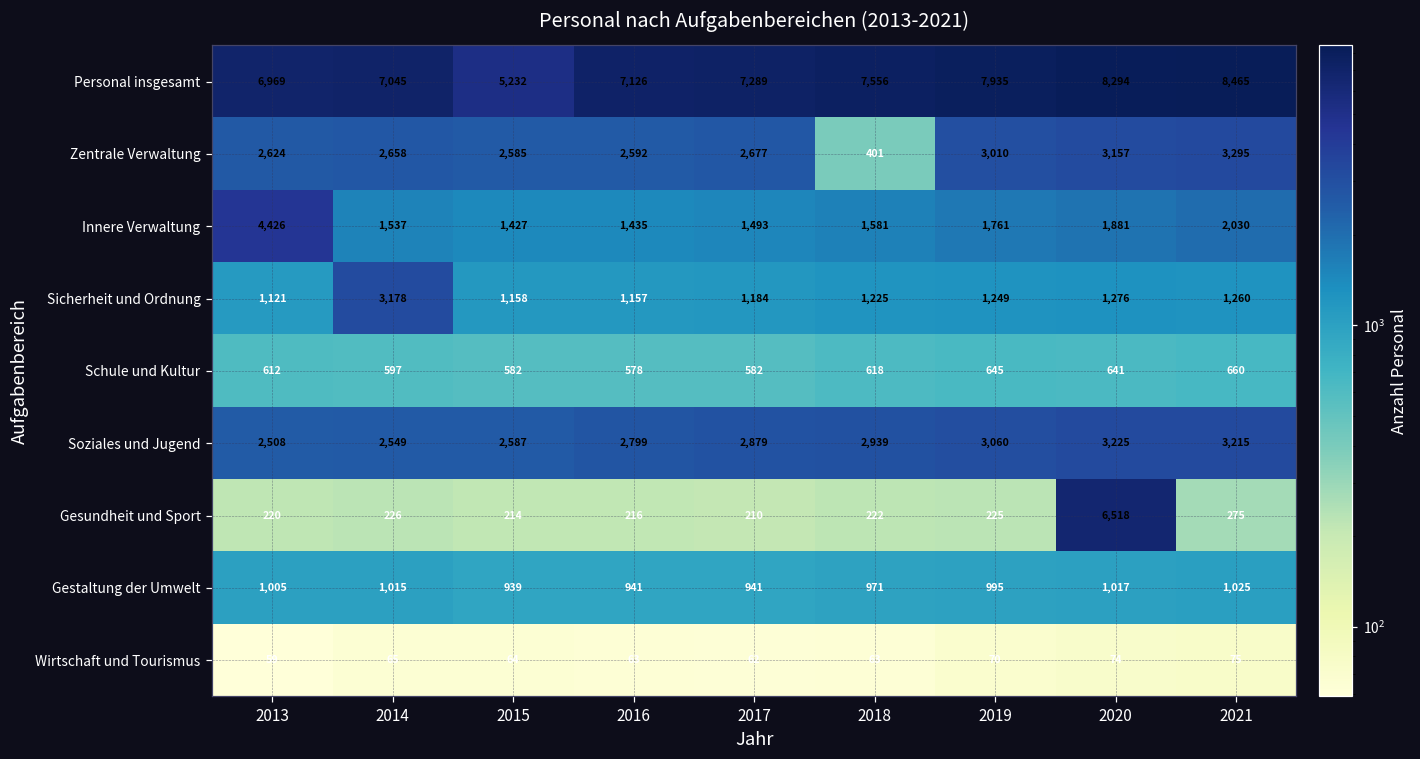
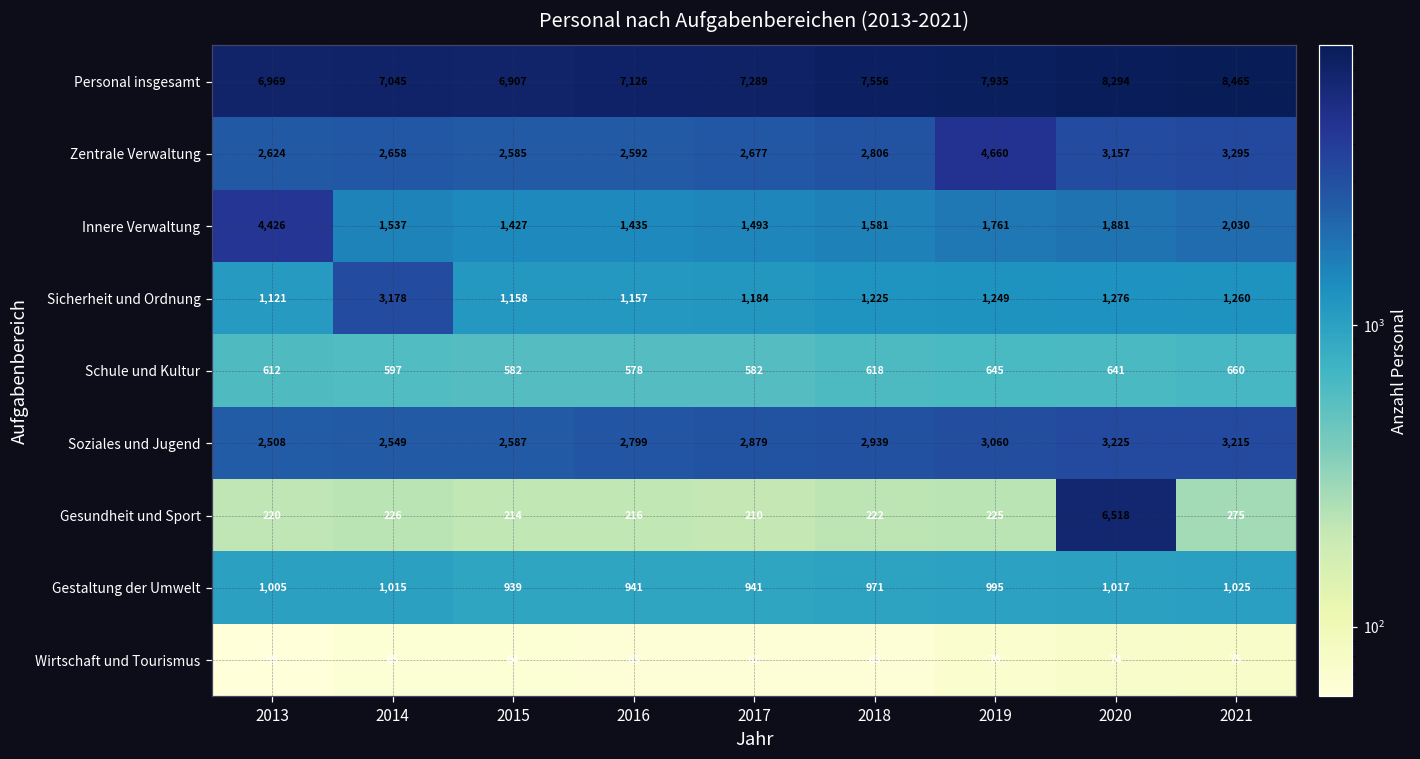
  {
    "Personal insgesamt": {
      "2013": "6,969",
      "2014": "7,045",
-     "2015": "5,232",
+     "2015": "6,907",
      "2016": "7,126",
      "2017": "7,289",
      "2018": "7,556",
      "2019": "7,935",
      "2020": "8,294",
      "2021": "8,465"
    },
    "Zentrale Verwaltung": {
      "2013": "2,624",
      "2014": "2,658",
      "2015": "2,585",
      "2016": "2,592",
      "2017": "2,677",
-     "2018": "401",
-     "2019": "3,010",
+     "2018": "2,806",
+     "2019": "4,660",
      "2020": "3,157",
      "2021": "3,295"
    },
    "Innere Verwaltung": {
      "2013": "4,426",
      "2014": "1,537",
      "2015": "1,427",
      "2016": "1,435",
      "2017": "1,493",
      "2018": "1,581",
      "2019": "1,761",
      "2020": "1,881",
      "2021": "2,030"
    },
    "Sicherheit und Ordnung": {
      "2013": "1,121",
      "2014": "3,178",
      "2015": "1,158",
      "2016": "1,157",
      "2017": "1,184",
      "2018": "1,225",
      "2019": "1,249",
      "2020": "1,276",
      "2021": "1,260"
    },
    "Schule und Kultur": {
      "2013": "612",
      "2014": "597",
      "2015": "582",
      "2016": "578",
      "2017": "582",
      "2018": "618",
      "2019": "645",
      "2020": "641",
      "2021": "660"
    },
    "Soziales und Jugend": {
      "2013": "2,508",
      "2014": "2,549",
      "2015": "2,587",
      "2016": "2,799",
      "2017": "2,879",
      "2018": "2,939",
      "2019": "3,060",
      "2020": "3,225",
      "2021": "3,215"
    },
    "Gesundheit und Sport": {
      "2013": "220",
      "2014": "226",
      "2015": "214",
      "2016": "216",
      "2017": "210",
      "2018": "222",
      "2019": "225",
      "2020": "6,518",
      "2021": "275"
    },
    "Gestaltung der Umwelt": {
      "2013": "1,005",
      "2014": "1,015",
      "2015": "939",
      "2016": "941",
      "2017": "941",
      "2018": "971",
      "2019": "995",
      "2020": "1,017",
      "2021": "1,025"
    },
    "Wirtschaft und Tourismus": {
      "2019": "70",
      "2020": "74",
      "2021": "75"
    }
  }
